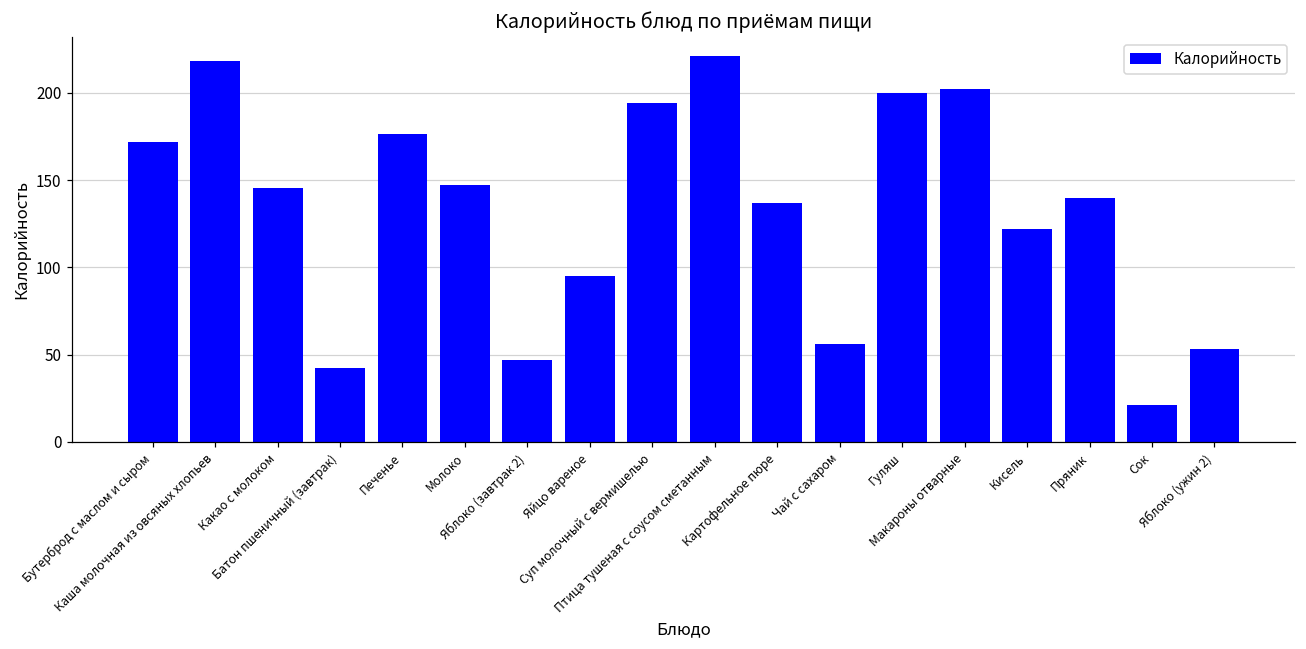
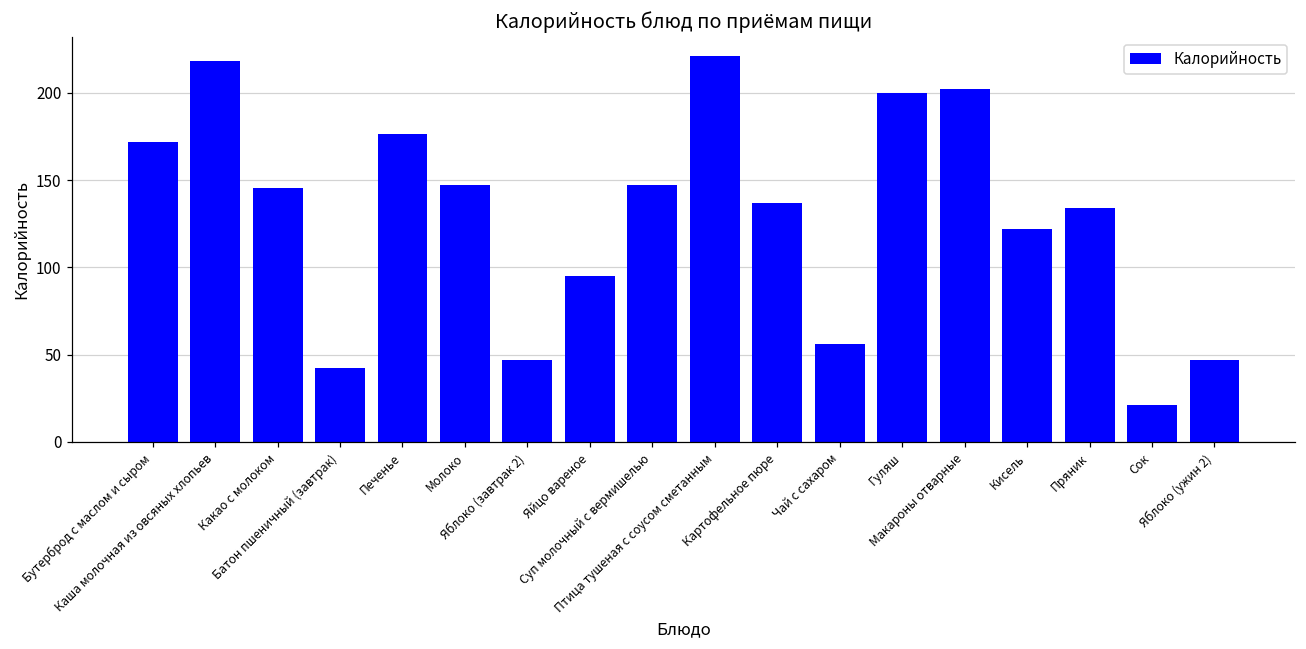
  {
    "Бутерброд с маслом и сыром": 172,
    "Каша молочная из овсяных хлопьев": 218,
    "Какао с молоком": 145,
    "Батон пшеничный (завтрак)": 43,
    "Печенье": 176,
    "Молоко": 147,
    "Яблоко (завтрак 2)": 47,
    "Яйцо вареное": 95,
-   "Суп молочный с вермишелью": 194,
+   "Суп молочный с вермишелью": 147,
    "Птица тушеная с соусом сметанным": 221,
    "Картофельное пюре": 137,
    "Чай с сахаром": 56,
    "Гуляш": 200,
    "Макароны отварные": 202,
    "Кисель": 122,
-   "Пряник": 140,
+   "Пряник": 134,
    "Сок": 21,
-   "Яблоко (ужин 2)": 53
+   "Яблоко (ужин 2)": 47
  }
